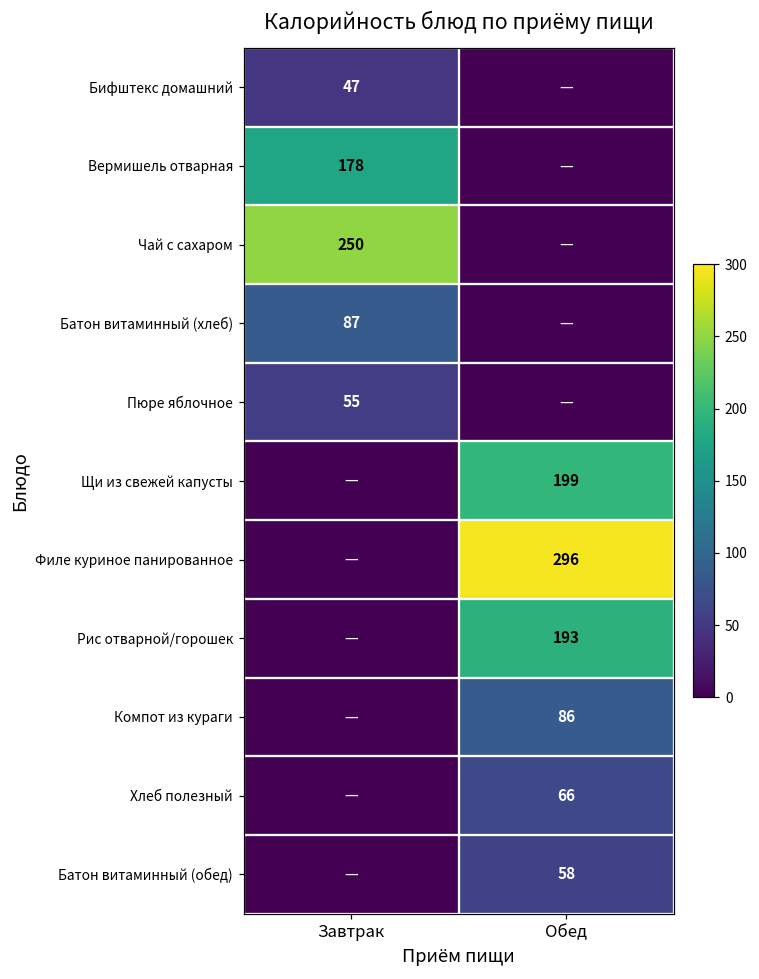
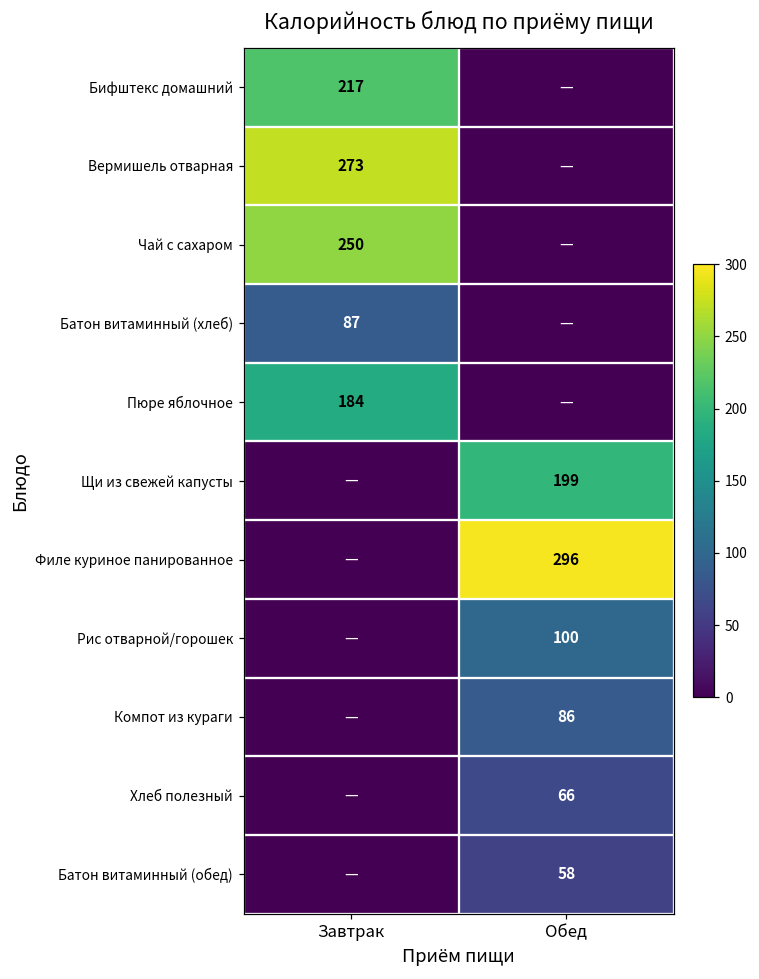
  {
    "Бифштекс домашний": {
-     "Завтрак": 47
+     "Завтрак": 217
    },
    "Вермишель отварная": {
-     "Завтрак": 178
+     "Завтрак": 273
    },
    "Чай с сахаром": {
      "Завтрак": 250
    },
    "Батон витаминный (хлеб)": {
      "Завтрак": 87
    },
    "Пюре яблочное": {
-     "Завтрак": 55
+     "Завтрак": 184
    },
    "Щи из свежей капусты": {
      "Обед": 199
    },
    "Филе куриное панированное": {
      "Обед": 296
    },
    "Рис отварной/горошек": {
-     "Обед": 193
+     "Обед": 100
    },
    "Компот из кураги": {
      "Обед": 86
    },
    "Хлеб полезный": {
      "Обед": 66
    },
    "Батон витаминный (обед)": {
      "Обед": 58
    }
  }
